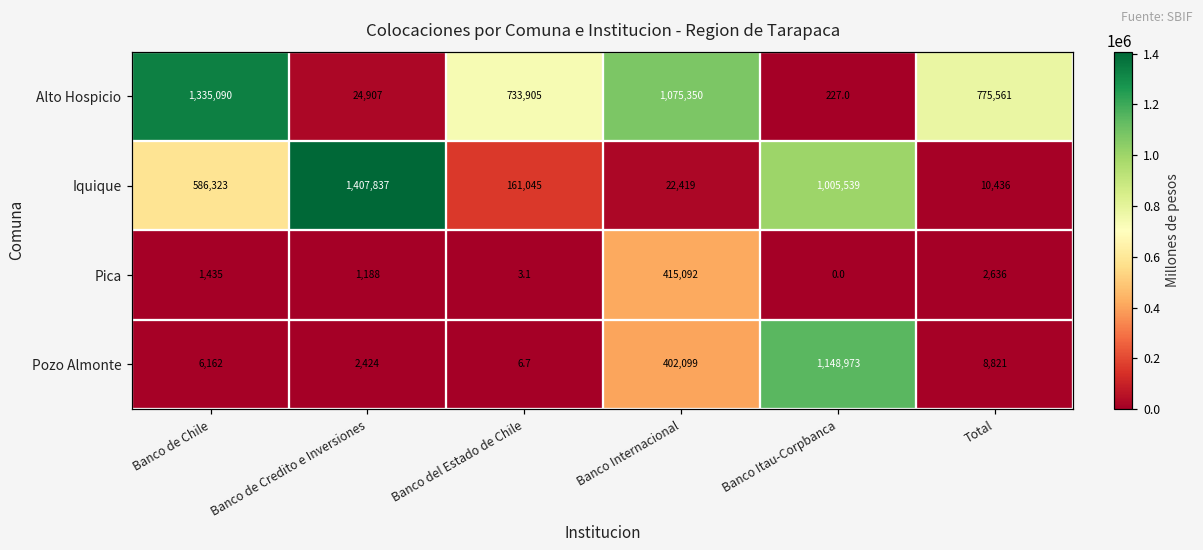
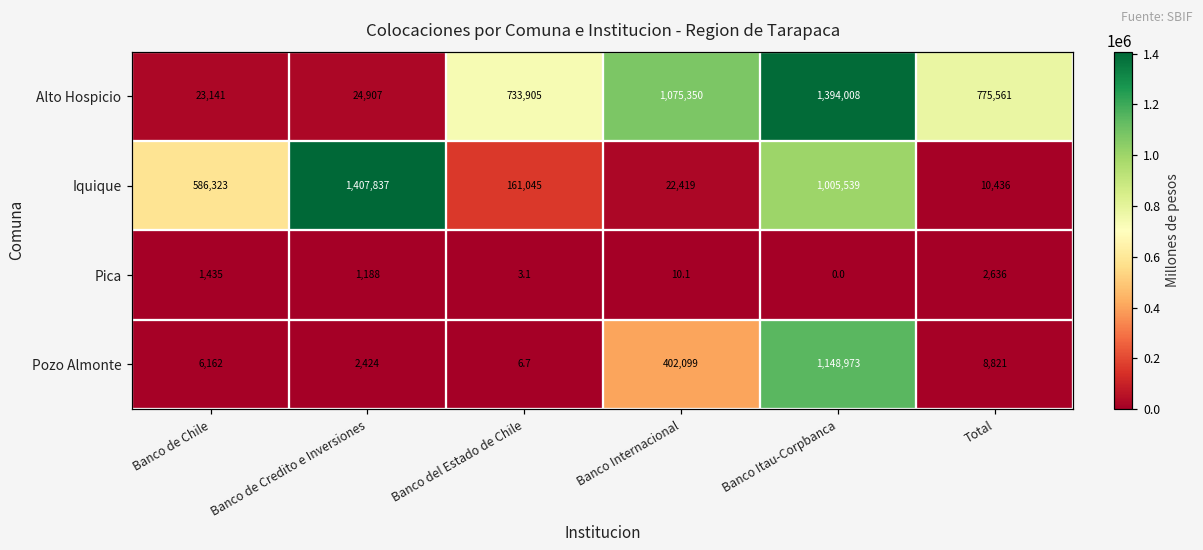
  {
    "Alto Hospicio": {
-     "Banco de Chile": "1,335,090",
+     "Banco de Chile": "23,141",
      "Banco de Credito e Inversiones": "24,907",
      "Banco del Estado de Chile": "733,905",
      "Banco Internacional": "1,075,350",
-     "Banco Itau-Corpbanca": "227.0",
+     "Banco Itau-Corpbanca": "1,394,008",
      "Total": "775,561"
    },
    "Iquique": {
      "Banco de Chile": "586,323",
      "Banco de Credito e Inversiones": "1,407,837",
      "Banco del Estado de Chile": "161,045",
      "Banco Internacional": "22,419",
      "Banco Itau-Corpbanca": "1,005,539",
      "Total": "10,436"
    },
    "Pica": {
      "Banco de Chile": "1,435",
      "Banco de Credito e Inversiones": "1,188",
      "Banco del Estado de Chile": "3.1",
-     "Banco Internacional": "415,092",
+     "Banco Internacional": "10.1",
      "Banco Itau-Corpbanca": "0.0",
      "Total": "2,636"
    },
    "Pozo Almonte": {
      "Banco de Chile": "6,162",
      "Banco de Credito e Inversiones": "2,424",
      "Banco del Estado de Chile": "6.7",
      "Banco Internacional": "402,099",
      "Banco Itau-Corpbanca": "1,148,973",
      "Total": "8,821"
    }
  }
